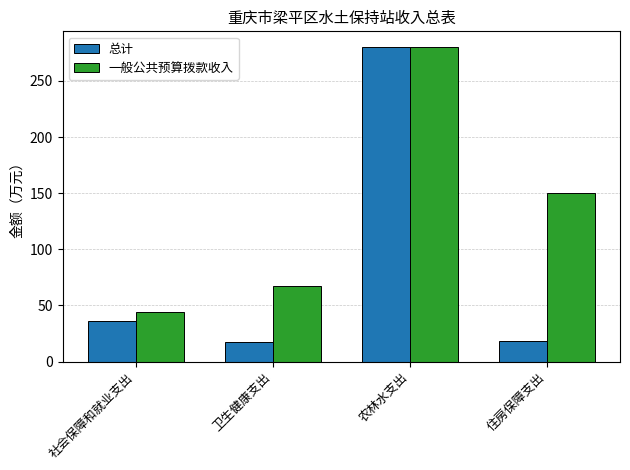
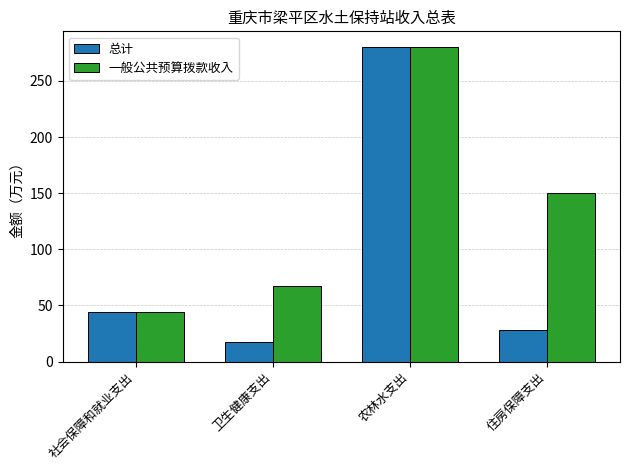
  {
    "总计": {
-     "社会保障和就业支出": 36,
+     "社会保障和就业支出": 44,
      "卫生健康支出": 17,
      "农林水支出": 280,
-     "住房保障支出": 18
+     "住房保障支出": 28
    },
    "一般公共预算拨款收入": {
      "社会保障和就业支出": 44,
      "卫生健康支出": 67,
      "农林水支出": 280,
      "住房保障支出": 150
    }
  }
